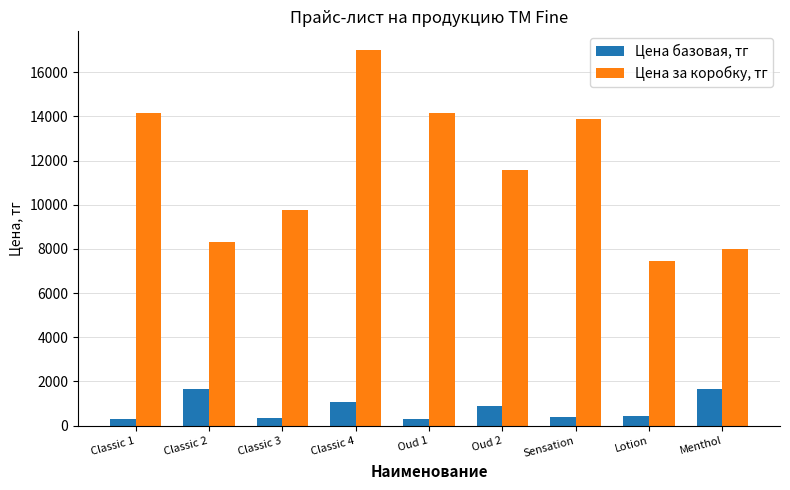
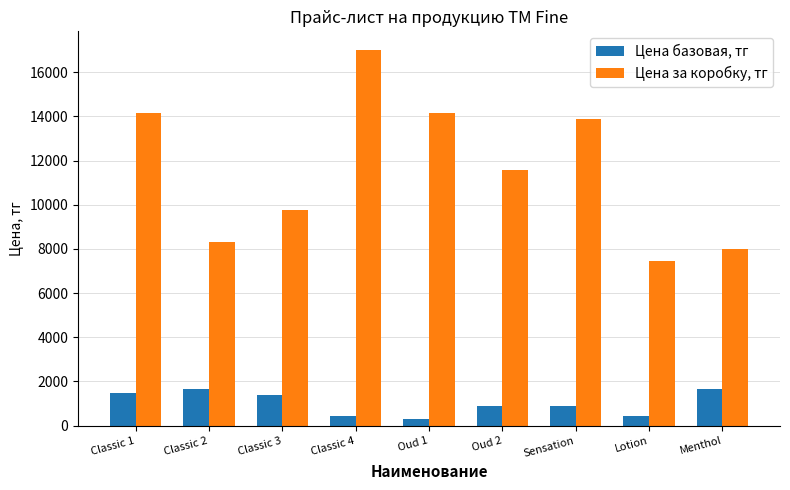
  {
    "Цена базовая, тг": {
-     "Classic 1": 300,
+     "Classic 1": 1500,
      "Classic 2": 1700,
-     "Classic 3": 300,
-     "Classic 4": 1000,
+     "Classic 3": 1400,
+     "Classic 4": 400,
      "Oud 1": 300,
      "Oud 2": 900,
-     "Sensation": 400,
+     "Sensation": 900,
      "Lotion": 400,
      "Menthol": 1700
    },
    "Цена за коробку, тг": {
      "Classic 1": 14200,
      "Classic 2": 8300,
      "Classic 3": 9800,
      "Classic 4": 17000,
      "Oud 1": 14200,
      "Oud 2": 11600,
      "Sensation": 13900,
      "Lotion": 7500,
      "Menthol": 8000
    }
  }
